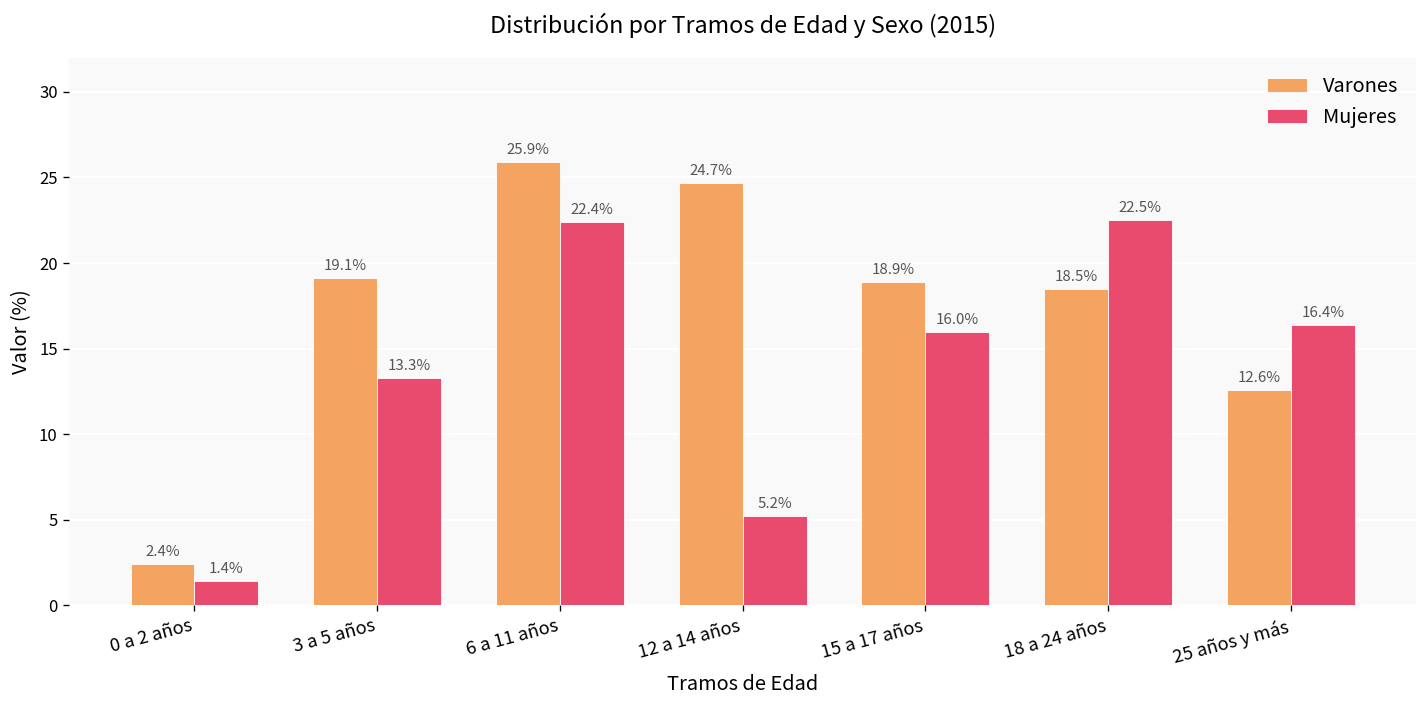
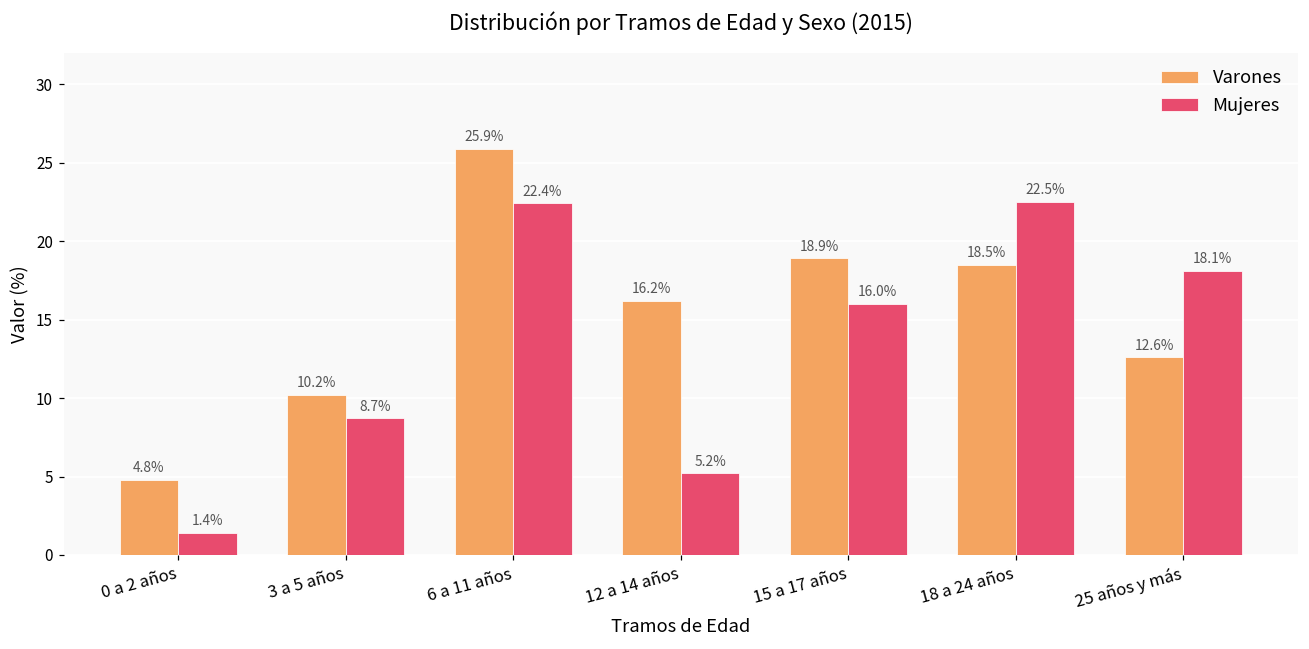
  {
    "Varones": {
-     "0 a 2 años": "2.4%",
-     "3 a 5 años": "19.1%",
+     "0 a 2 años": "4.8%",
+     "3 a 5 años": "10.2%",
      "6 a 11 años": "25.9%",
-     "12 a 14 años": "24.7%",
+     "12 a 14 años": "16.2%",
      "15 a 17 años": "18.9%",
      "18 a 24 años": "18.5%",
      "25 años y más": "12.6%"
    },
    "Mujeres": {
      "0 a 2 años": "1.4%",
-     "3 a 5 años": "13.3%",
+     "3 a 5 años": "8.7%",
      "6 a 11 años": "22.4%",
      "12 a 14 años": "5.2%",
      "15 a 17 años": "16.0%",
      "18 a 24 años": "22.5%",
-     "25 años y más": "16.4%"
+     "25 años y más": "18.1%"
    }
  }
